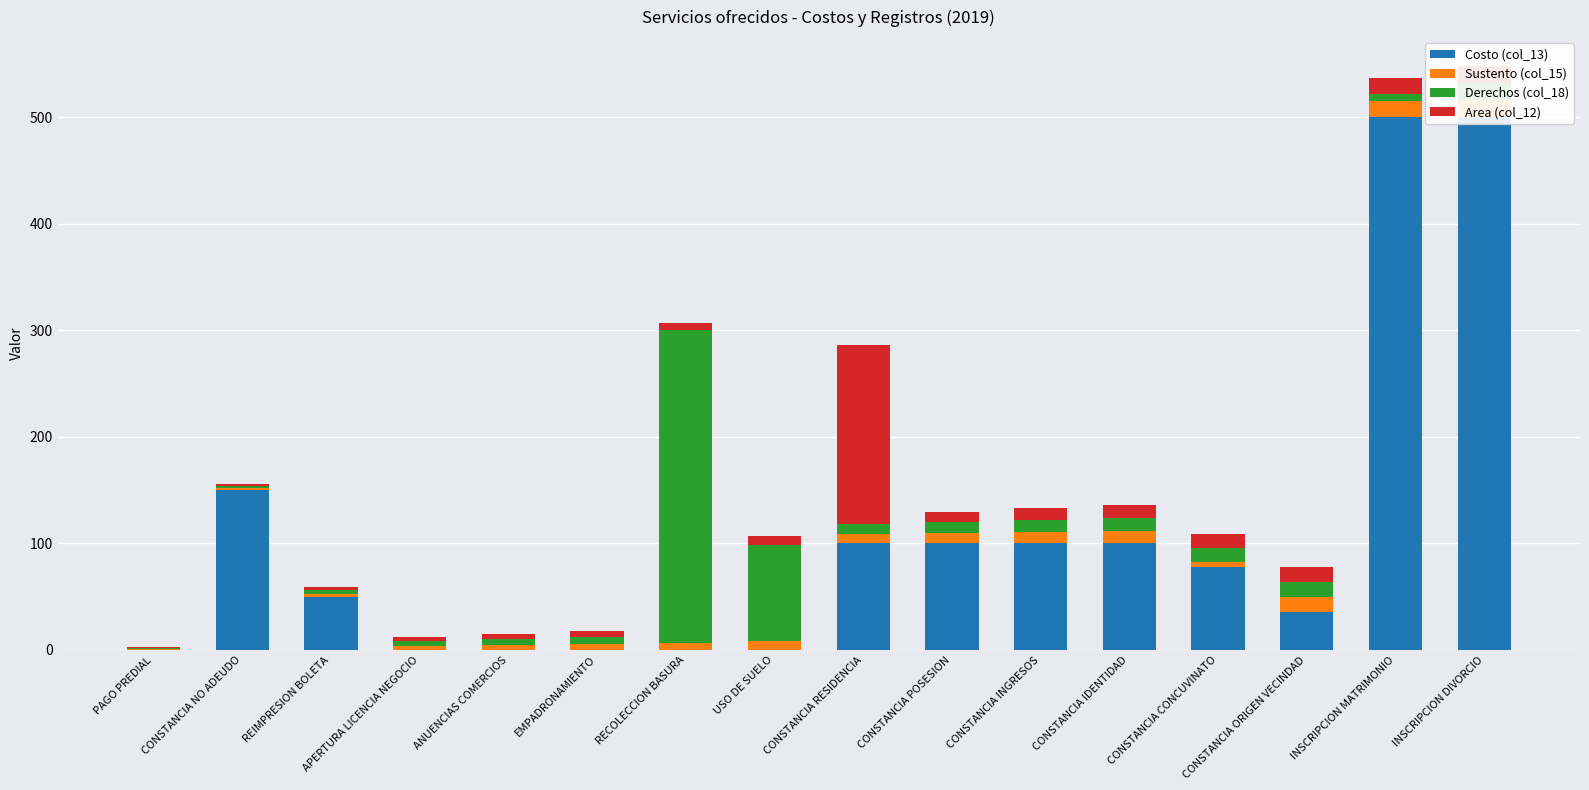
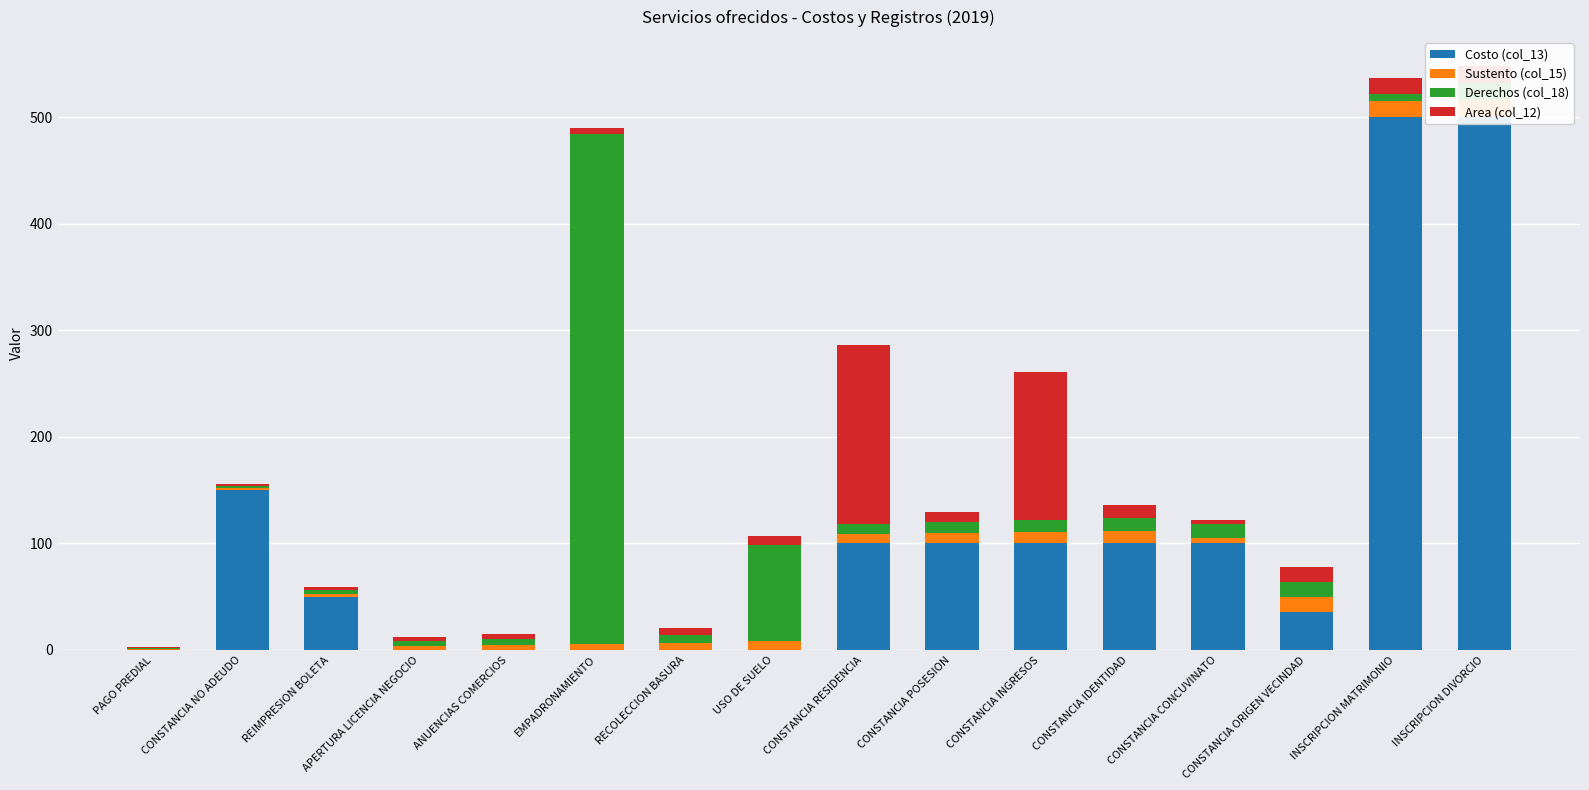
  {
    "Costo (col_13)": {
      "PAGO PREDIAL": 0,
      "CONSTANCIA NO ADEUDO": 150,
      "REIMPRESION BOLETA": 50,
      "APERTURA LICENCIA NEGOCIO": 0,
      "ANUENCIAS COMERCIOS": 0,
      "EMPADRONAMIENTO": 0,
      "RECOLECCION BASURA": 0,
      "USO DE SUELO": 0,
      "CONSTANCIA RESIDENCIA": 100,
      "CONSTANCIA POSESION": 100,
      "CONSTANCIA INGRESOS": 100,
      "CONSTANCIA IDENTIDAD": 100,
-     "CONSTANCIA CONCUVINATO": 78,
+     "CONSTANCIA CONCUVINATO": 100,
      "CONSTANCIA ORIGEN VECINDAD": 36,
      "INSCRIPCION MATRIMONIO": 500
    },
    "Sustento (col_15)": {
      "REIMPRESION BOLETA": 3,
      "APERTURA LICENCIA NEGOCIO": 4,
      "ANUENCIAS COMERCIOS": 5,
      "EMPADRONAMIENTO": 6,
      "RECOLECCION BASURA": 7,
      "USO DE SUELO": 8,
      "CONSTANCIA RESIDENCIA": 9,
      "CONSTANCIA POSESION": 10,
      "CONSTANCIA INGRESOS": 11,
      "CONSTANCIA IDENTIDAD": 12,
      "CONSTANCIA CONCUVINATO": 5,
      "CONSTANCIA ORIGEN VECINDAD": 14,
      "INSCRIPCION MATRIMONIO": 15
    },
    "Derechos (col_18)": {
      "REIMPRESION BOLETA": 3,
      "APERTURA LICENCIA NEGOCIO": 4,
      "ANUENCIAS COMERCIOS": 5,
-     "EMPADRONAMIENTO": 6,
-     "RECOLECCION BASURA": 293,
+     "EMPADRONAMIENTO": 478,
+     "RECOLECCION BASURA": 7,
      "USO DE SUELO": 91,
      "CONSTANCIA RESIDENCIA": 9,
      "CONSTANCIA POSESION": 10,
      "CONSTANCIA INGRESOS": 11,
      "CONSTANCIA IDENTIDAD": 12,
      "CONSTANCIA CONCUVINATO": 13,
      "CONSTANCIA ORIGEN VECINDAD": 14,
      "INSCRIPCION MATRIMONIO": 7
    },
    "Area (col_12)": {
      "REIMPRESION BOLETA": 3,
      "APERTURA LICENCIA NEGOCIO": 4,
      "ANUENCIAS COMERCIOS": 5,
      "EMPADRONAMIENTO": 6,
      "RECOLECCION BASURA": 7,
      "USO DE SUELO": 8,
      "CONSTANCIA RESIDENCIA": 168,
      "CONSTANCIA POSESION": 10,
-     "CONSTANCIA INGRESOS": 11,
+     "CONSTANCIA INGRESOS": 139,
      "CONSTANCIA IDENTIDAD": 12,
-     "CONSTANCIA CONCUVINATO": 13,
+     "CONSTANCIA CONCUVINATO": 4,
      "CONSTANCIA ORIGEN VECINDAD": 14,
      "INSCRIPCION MATRIMONIO": 15
    }
  }
